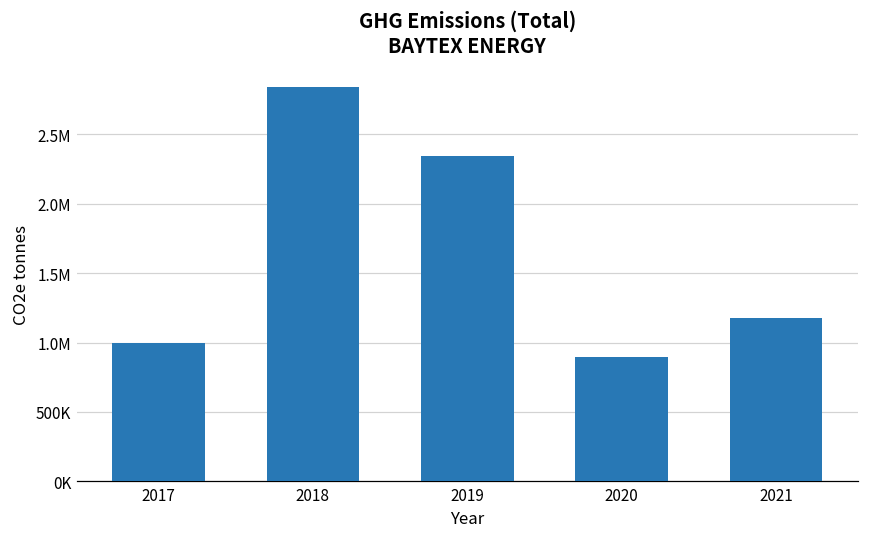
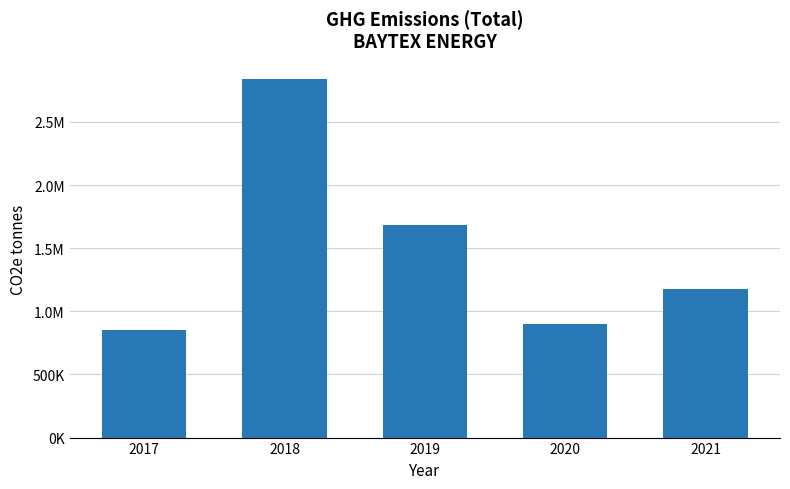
  {
-   "2017": 1000000,
+   "2017": 860000,
    "2018": 2840000,
-   "2019": 2340000,
+   "2019": 1680000,
    "2020": 900000,
    "2021": 1170000
  }
